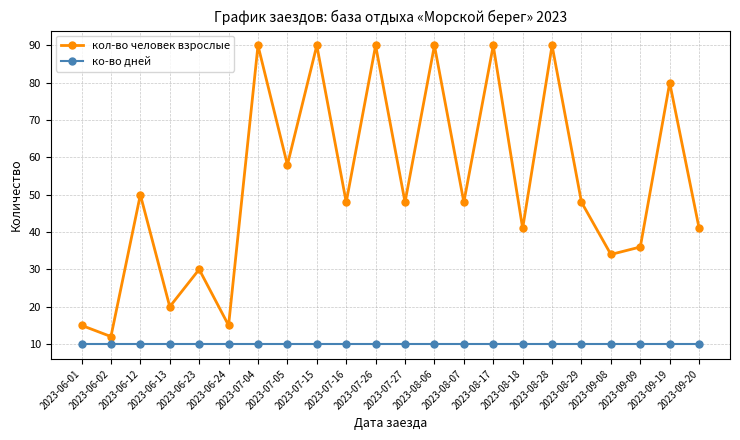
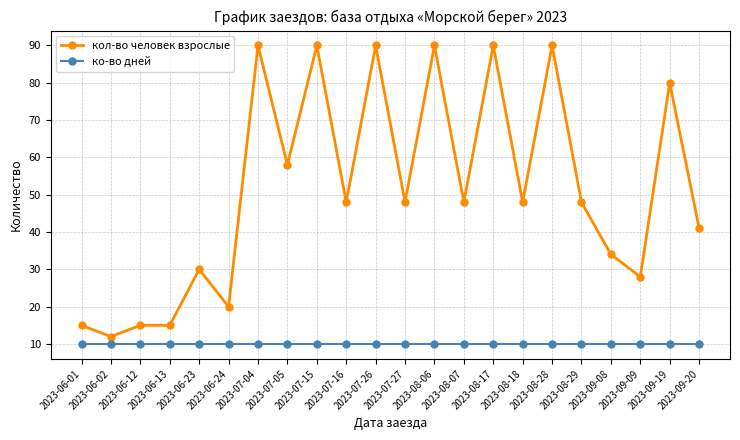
  {
    "кол-во человек взрослые": {
      "2023-06-01": 15,
      "2023-06-02": 12,
-     "2023-06-12": 50,
-     "2023-06-13": 20,
+     "2023-06-12": 15,
+     "2023-06-13": 15,
      "2023-06-23": 30,
-     "2023-06-24": 15,
+     "2023-06-24": 20,
      "2023-07-04": 90,
      "2023-07-05": 58,
      "2023-07-15": 90,
      "2023-07-16": 48,
      "2023-07-26": 90,
      "2023-07-27": 48,
      "2023-08-06": 90,
      "2023-08-07": 48,
      "2023-08-17": 90,
-     "2023-08-18": 41,
+     "2023-08-18": 48,
      "2023-08-28": 90,
      "2023-08-29": 48,
      "2023-09-08": 34,
-     "2023-09-09": 36,
+     "2023-09-09": 28,
      "2023-09-19": 80,
      "2023-09-20": 41
    },
    "ко-во дней": {
      "2023-06-01": 10,
      "2023-06-02": 10,
      "2023-06-12": 10,
      "2023-06-13": 10,
      "2023-06-23": 10,
      "2023-06-24": 10,
      "2023-07-04": 10,
      "2023-07-05": 10,
      "2023-07-15": 10,
      "2023-07-16": 10,
      "2023-07-26": 10,
      "2023-07-27": 10,
      "2023-08-06": 10,
      "2023-08-07": 10,
      "2023-08-17": 10,
      "2023-08-18": 10,
      "2023-08-28": 10,
      "2023-08-29": 10,
      "2023-09-08": 10,
      "2023-09-09": 10,
      "2023-09-19": 10,
      "2023-09-20": 10
    }
  }
